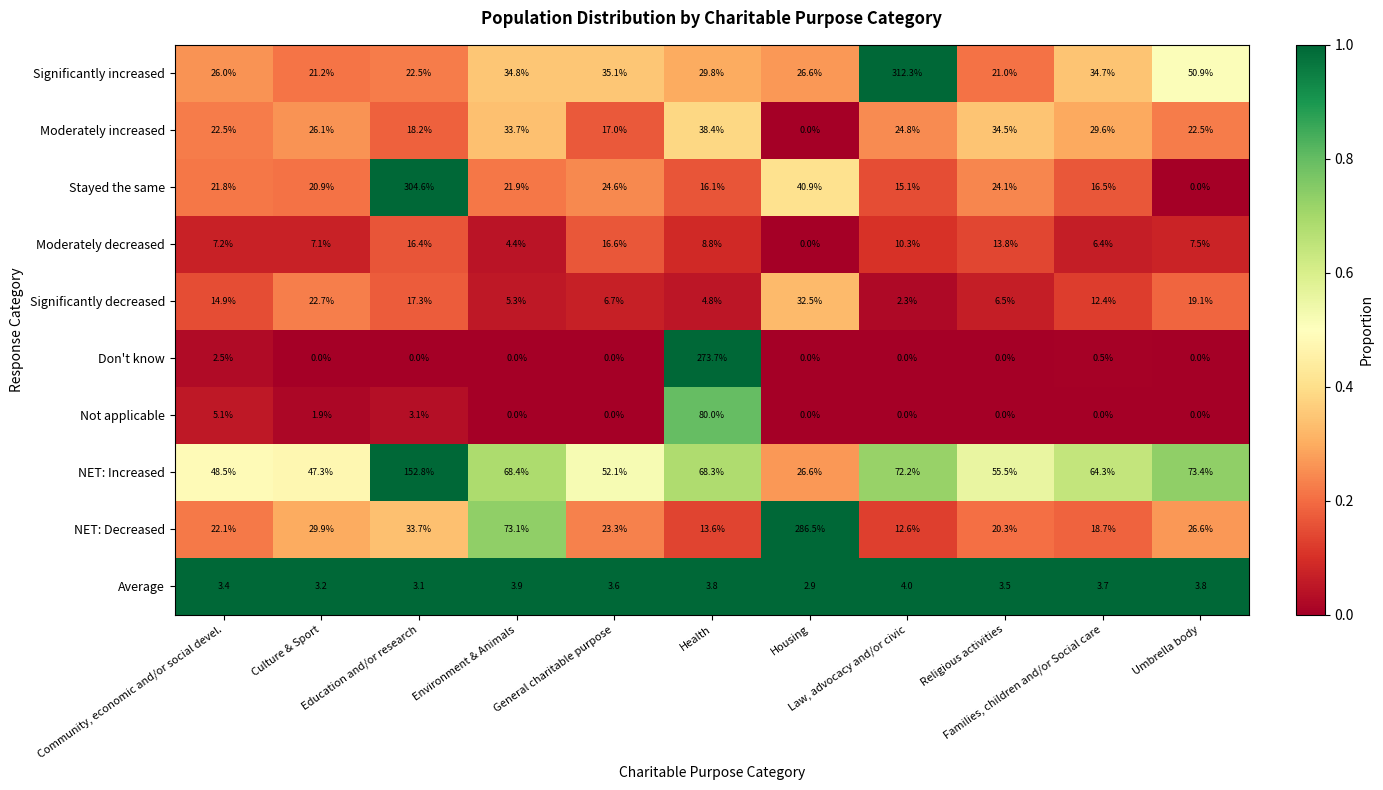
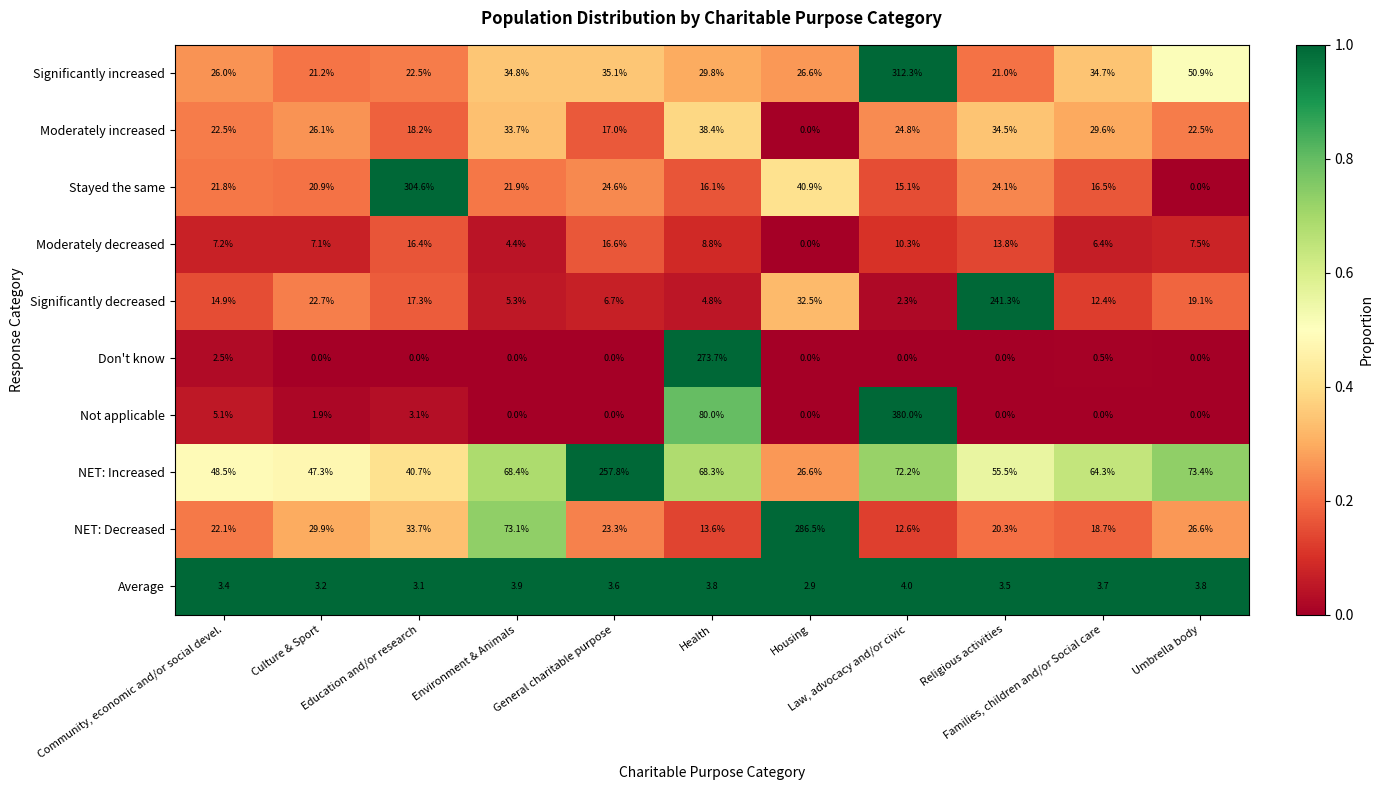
  {
    "Significantly increased": {
      "Community, economic and/or social devel.": "26.0%",
      "Culture & Sport": "21.2%",
      "Education and/or research": "22.5%",
      "Environment & Animals": "34.8%",
      "General charitable purpose": "35.1%",
      "Health": "29.8%",
      "Housing": "26.6%",
      "Law, advocacy and/or civic": "312.3%",
      "Religious activities": "21.0%",
      "Families, children and/or Social care": "34.7%",
      "Umbrella body": "50.9%"
    },
    "Moderately increased": {
      "Community, economic and/or social devel.": "22.5%",
      "Culture & Sport": "26.1%",
      "Education and/or research": "18.2%",
      "Environment & Animals": "33.7%",
      "General charitable purpose": "17.0%",
      "Health": "38.4%",
      "Housing": "0.0%",
      "Law, advocacy and/or civic": "24.8%",
      "Religious activities": "34.5%",
      "Families, children and/or Social care": "29.6%",
      "Umbrella body": "22.5%"
    },
    "Stayed the same": {
      "Community, economic and/or social devel.": "21.8%",
      "Culture & Sport": "20.9%",
      "Education and/or research": "304.6%",
      "Environment & Animals": "21.9%",
      "General charitable purpose": "24.6%",
      "Health": "16.1%",
      "Housing": "40.9%",
      "Law, advocacy and/or civic": "15.1%",
      "Religious activities": "24.1%",
      "Families, children and/or Social care": "16.5%",
      "Umbrella body": "0.0%"
    },
    "Moderately decreased": {
      "Community, economic and/or social devel.": "7.2%",
      "Culture & Sport": "7.1%",
      "Education and/or research": "16.4%",
      "Environment & Animals": "4.4%",
      "General charitable purpose": "16.6%",
      "Health": "8.8%",
      "Housing": "0.0%",
      "Law, advocacy and/or civic": "10.3%",
      "Religious activities": "13.8%",
      "Families, children and/or Social care": "6.4%",
      "Umbrella body": "7.5%"
    },
    "Significantly decreased": {
      "Community, economic and/or social devel.": "14.9%",
      "Culture & Sport": "22.7%",
      "Education and/or research": "17.3%",
      "Environment & Animals": "5.3%",
      "General charitable purpose": "6.7%",
      "Health": "4.8%",
      "Housing": "32.5%",
      "Law, advocacy and/or civic": "2.3%",
-     "Religious activities": "6.5%",
+     "Religious activities": "241.3%",
      "Families, children and/or Social care": "12.4%",
      "Umbrella body": "19.1%"
    },
    "Don't know": {
      "Community, economic and/or social devel.": "2.5%",
      "Culture & Sport": "0.0%",
      "Education and/or research": "0.0%",
      "Environment & Animals": "0.0%",
      "General charitable purpose": "0.0%",
      "Health": "273.7%",
      "Housing": "0.0%",
      "Law, advocacy and/or civic": "0.0%",
      "Religious activities": "0.0%",
      "Families, children and/or Social care": "0.5%",
      "Umbrella body": "0.0%"
    },
    "Not applicable": {
      "Community, economic and/or social devel.": "5.1%",
      "Culture & Sport": "1.9%",
      "Education and/or research": "3.1%",
      "Environment & Animals": "0.0%",
      "General charitable purpose": "0.0%",
      "Health": "80.0%",
      "Housing": "0.0%",
-     "Law, advocacy and/or civic": "0.0%",
+     "Law, advocacy and/or civic": "380.0%",
      "Religious activities": "0.0%",
      "Families, children and/or Social care": "0.0%",
      "Umbrella body": "0.0%"
    },
    "NET: Increased": {
      "Community, economic and/or social devel.": "48.5%",
      "Culture & Sport": "47.3%",
-     "Education and/or research": "152.8%",
+     "Education and/or research": "40.7%",
      "Environment & Animals": "68.4%",
-     "General charitable purpose": "52.1%",
+     "General charitable purpose": "257.8%",
      "Health": "68.3%",
      "Housing": "26.6%",
      "Law, advocacy and/or civic": "72.2%",
      "Religious activities": "55.5%",
      "Families, children and/or Social care": "64.3%",
      "Umbrella body": "73.4%"
    },
    "NET: Decreased": {
      "Community, economic and/or social devel.": "22.1%",
      "Culture & Sport": "29.9%",
      "Education and/or research": "33.7%",
      "Environment & Animals": "73.1%",
      "General charitable purpose": "23.3%",
      "Health": "13.6%",
      "Housing": "286.5%",
      "Law, advocacy and/or civic": "12.6%",
      "Religious activities": "20.3%",
      "Families, children and/or Social care": "18.7%",
      "Umbrella body": "26.6%"
    },
    "Average": {
      "Community, economic and/or social devel.": "3.4",
      "Culture & Sport": "3.2",
      "Education and/or research": "3.1",
      "Environment & Animals": "3.9",
      "General charitable purpose": "3.6",
      "Health": "3.8",
      "Housing": "2.9",
      "Law, advocacy and/or civic": "4.0",
      "Religious activities": "3.5",
      "Families, children and/or Social care": "3.7",
      "Umbrella body": "3.8"
    }
  }
